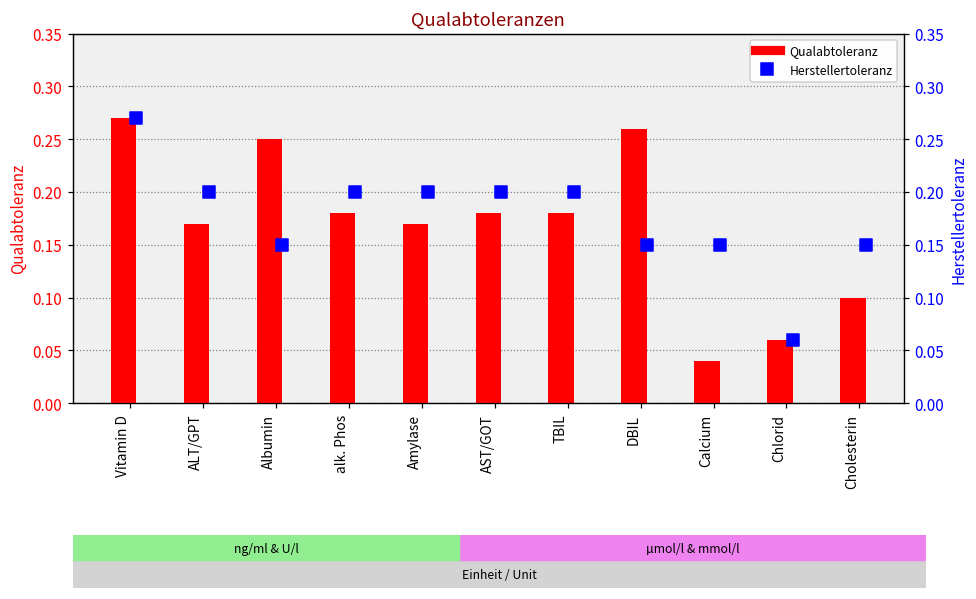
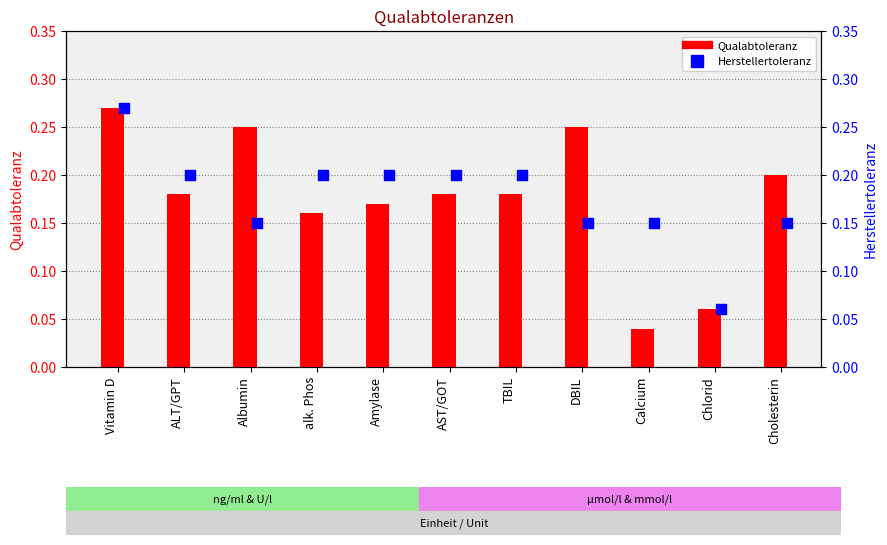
  {
    "Qualabtoleranz": {
      "Vitamin D": 0.27,
-     "ALT/GPT": 0.17,
+     "ALT/GPT": 0.18,
      "Albumin": 0.25,
-     "alk. Phos": 0.18,
+     "alk. Phos": 0.16,
      "Amylase": 0.17,
      "AST/GOT": 0.18,
      "TBIL": 0.18,
-     "DBIL": 0.26,
+     "DBIL": 0.25,
      "Calcium": 0.04,
      "Chlorid": 0.06,
-     "Cholesterin": 0.1
+     "Cholesterin": 0.2
    }
  }
